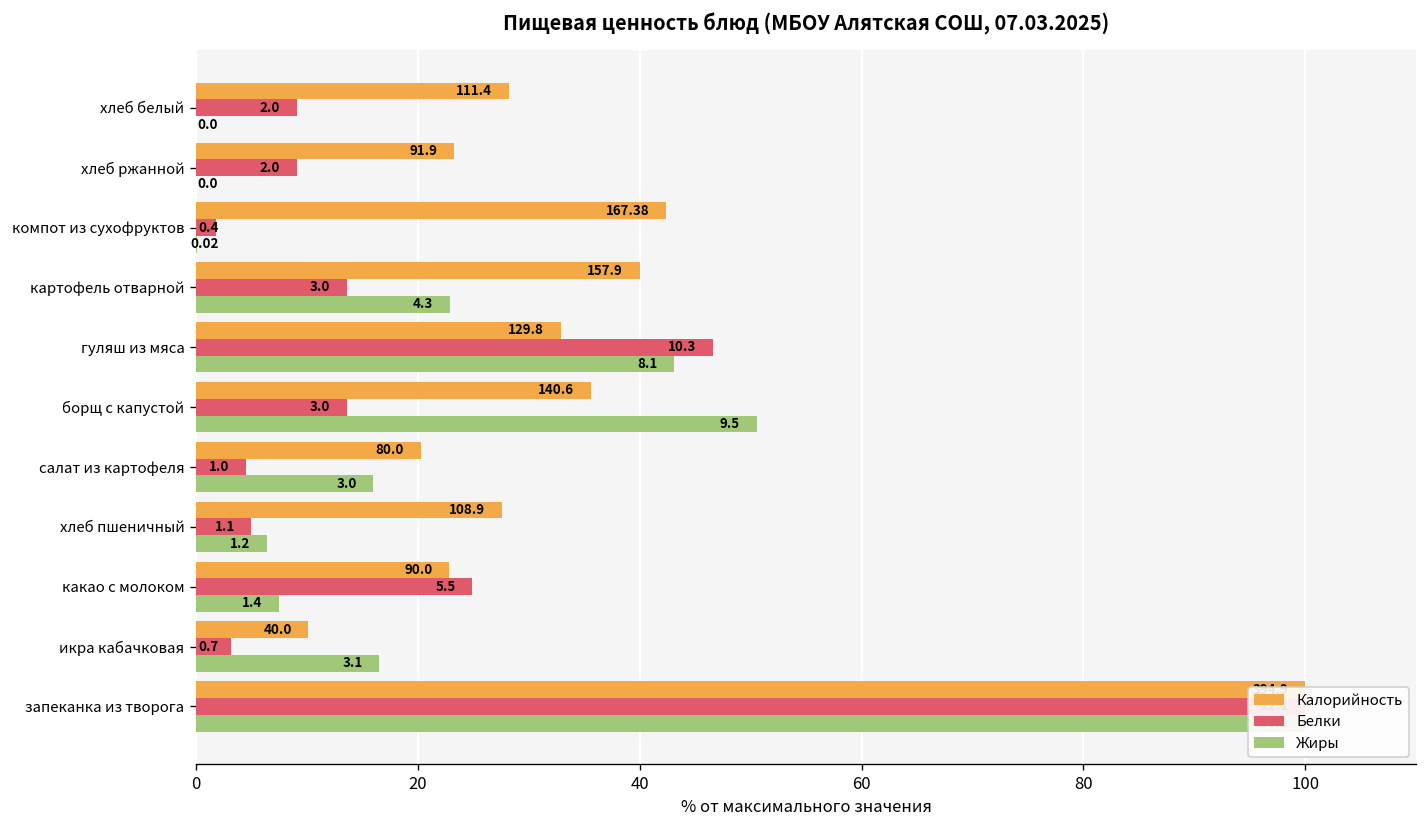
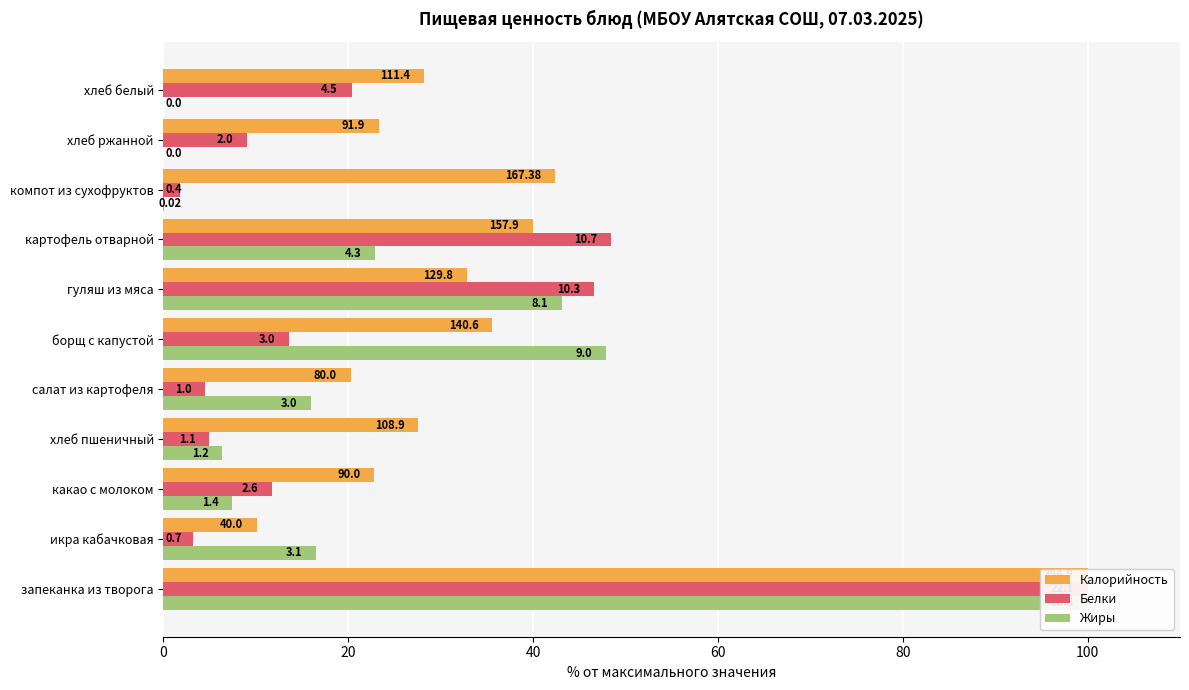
  {
    "Белки": {
-     "хлеб белый": 2.0,
-     "картофель отварной": 3.0,
-     "какао с молоком": 5.5
+     "хлеб белый": 4.5,
+     "картофель отварной": 10.7,
+     "какао с молоком": 2.6
    },
    "Жиры": {
      "хлеб белый": 0.0,
      "хлеб ржанной": 0.0,
-     "борщ с капустой": 9.5
+     "борщ с капустой": 9.0
    }
  }
